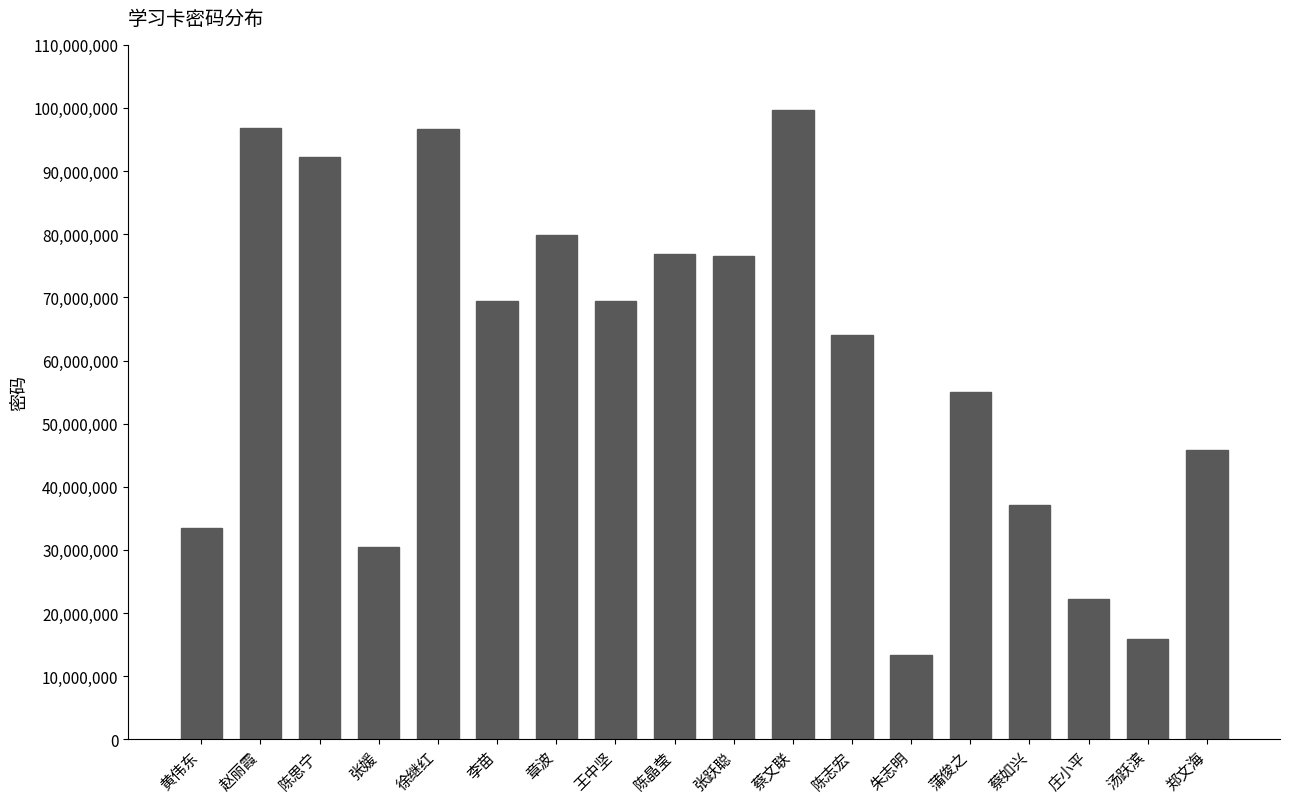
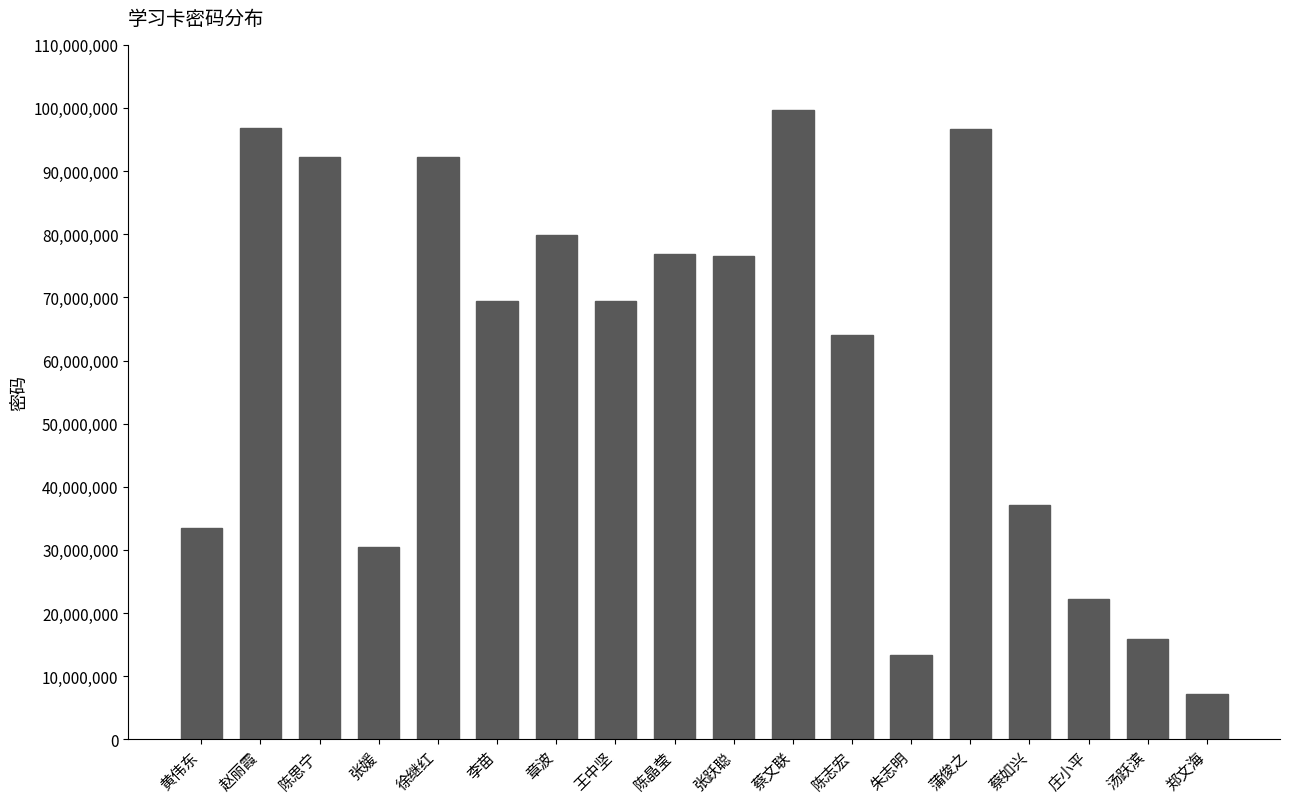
  {
    "黄伟东": "33,000,000",
    "赵丽霞": "97,000,000",
    "陈思宁": "92,000,000",
    "张媛": "30,000,000",
-   "徐继红": "97,000,000",
+   "徐继红": "92,000,000",
    "李苗": "69,000,000",
    "章波": "80,000,000",
    "王中坚": "69,000,000",
    "陈晶莹": "77,000,000",
    "张跃聪": "76,000,000",
    "蔡文联": "100,000,000",
    "陈志宏": "64,000,000",
    "朱志明": "13,000,000",
-   "蒲俊之": "55,000,000",
+   "蒲俊之": "97,000,000",
    "蔡如兴": "37,000,000",
    "庄小平": "22,000,000",
    "汤跃滨": "16,000,000",
-   "郑文海": "46,000,000"
+   "郑文海": "7,000,000"
  }
